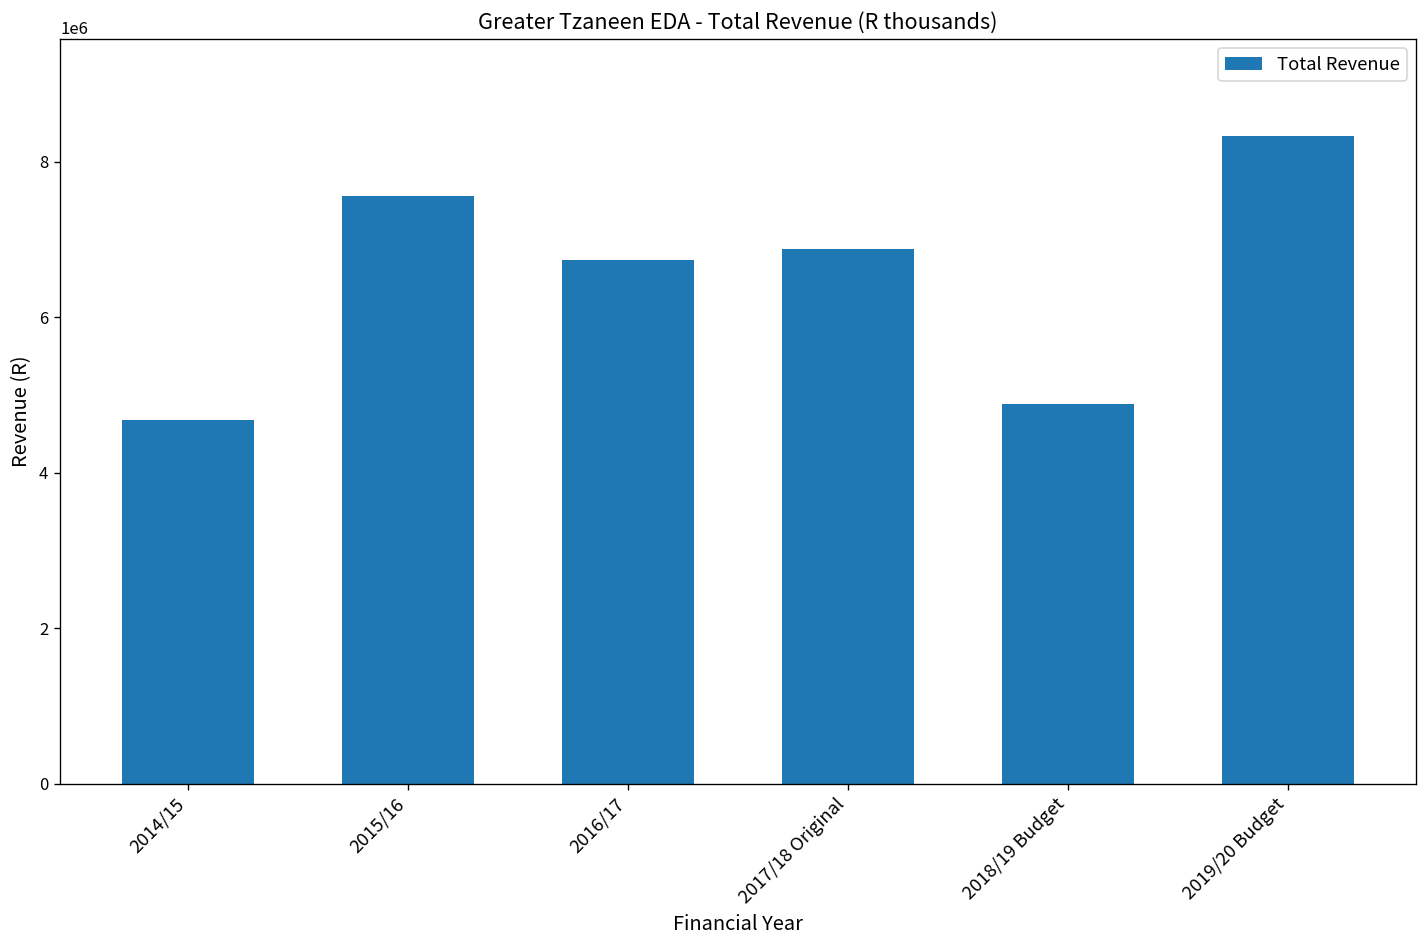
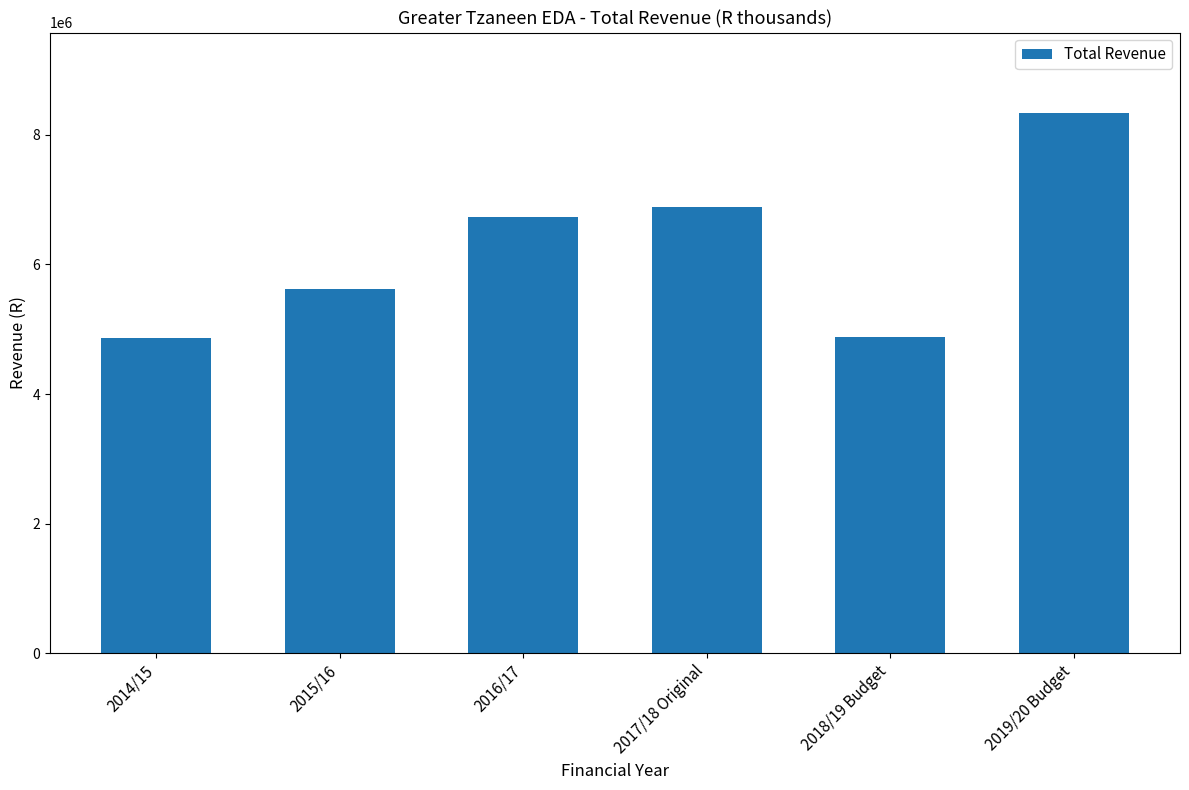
  {
-   "2014/15": 4700000,
-   "2015/16": 7600000,
+   "2014/15": 4900000,
+   "2015/16": 5600000,
    "2016/17": 6700000,
    "2017/18 Original": 6900000,
    "2018/19 Budget": 4900000,
    "2019/20 Budget": 8300000
  }
